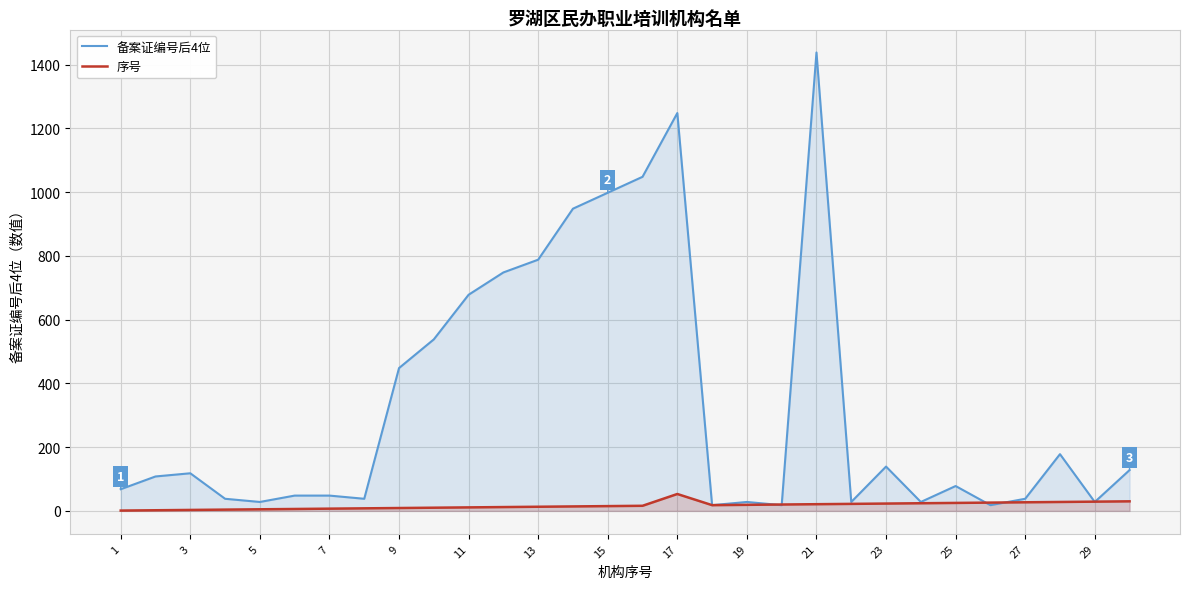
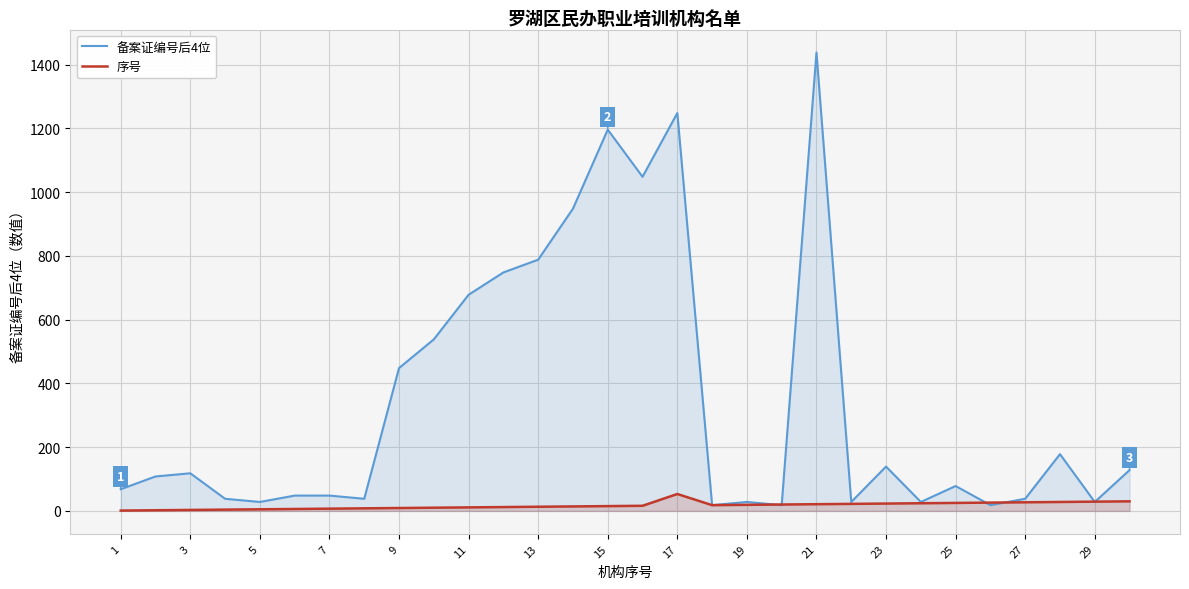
  {
    "备案证编号后4位": {
      "3": 120,
      "5": 30,
      "7": 50,
      "9": 450,
      "11": 680,
      "13": 790,
-     "15": 1000,
+     "15": 1200,
      "17": 1250,
      "19": 30,
      "21": 1440,
      "23": 140,
      "25": 80,
      "27": 40
    },
    "序号": {
      "3": 0,
      "5": 10,
      "7": 10,
      "9": 10,
      "11": 10,
      "13": 10,
      "15": 20,
      "17": 50,
      "19": 20,
      "21": 20,
      "23": 20,
      "25": 30,
      "27": 30
    }
  }
